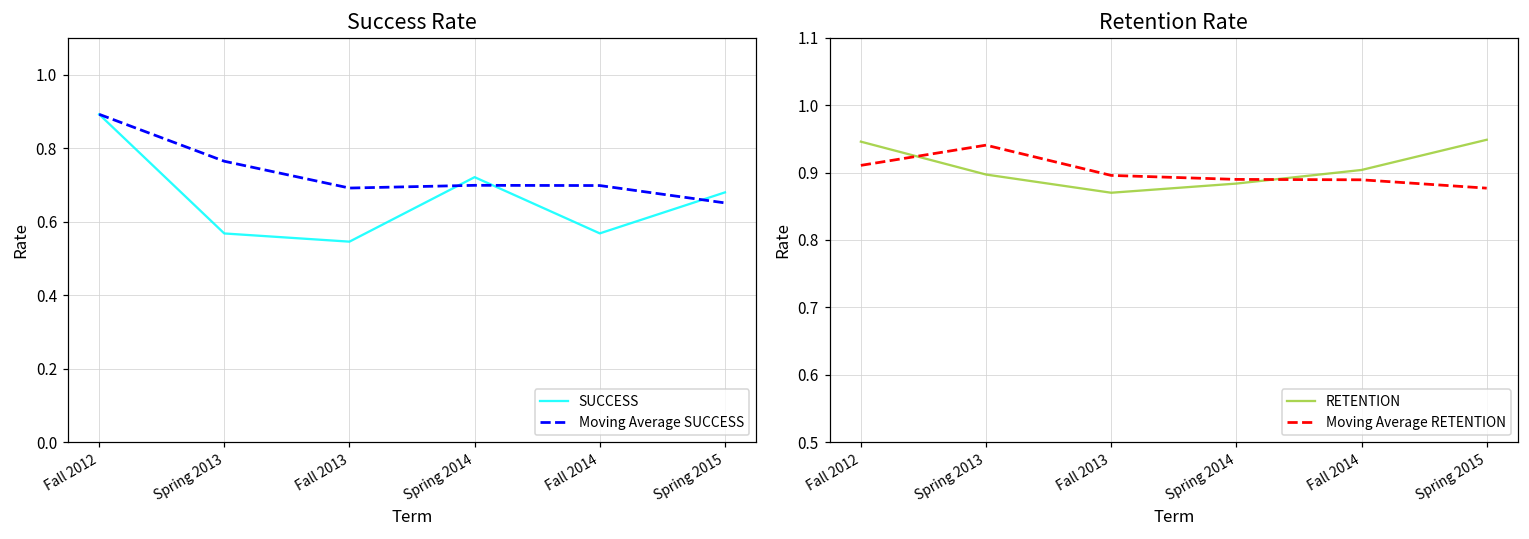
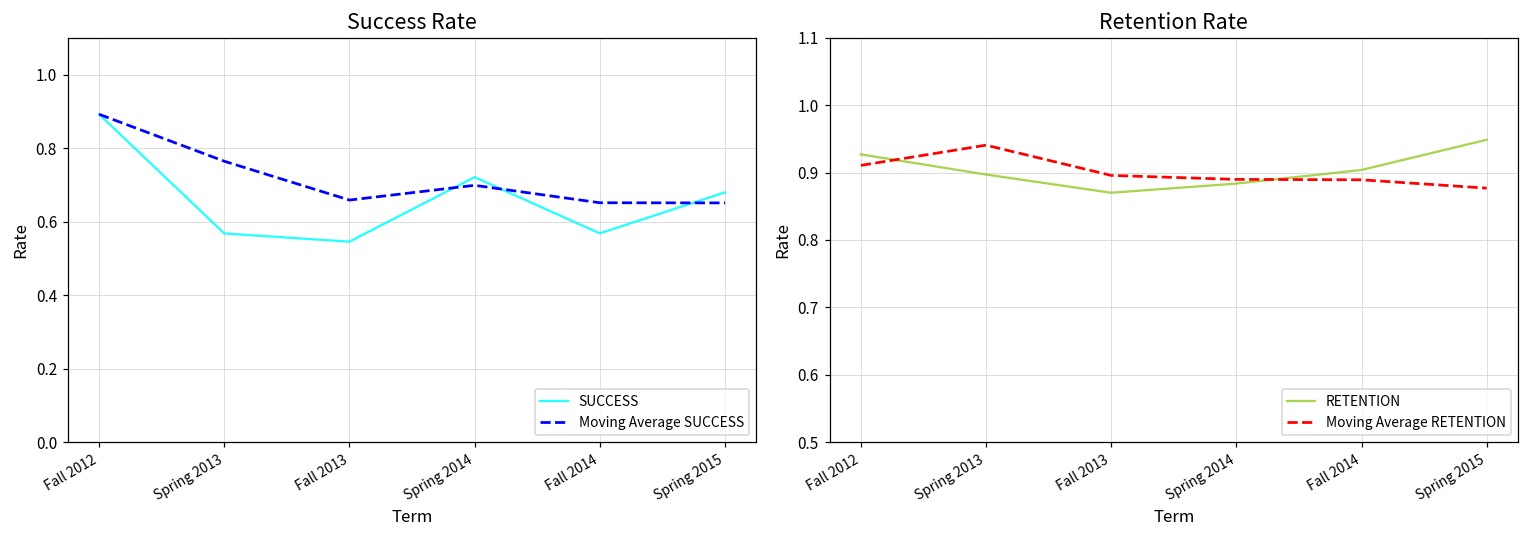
  {
    "Success Rate": {
      "SUCCESS": {
        "Spring 2013": 0.57,
        "Fall 2013": 0.55,
        "Spring 2014": 0.72,
        "Fall 2014": 0.57,
        "Spring 2015": 0.68
      },
      "Moving Average SUCCESS": {
        "Spring 2013": 0.76,
-       "Fall 2013": 0.69,
+       "Fall 2013": 0.66,
        "Spring 2014": 0.70,
-       "Fall 2014": 0.70,
+       "Fall 2014": 0.65,
        "Spring 2015": 0.65
      }
    },
    "Retention Rate": {
      "RETENTION": {
-       "Fall 2012": 0.95,
+       "Fall 2012": 0.93,
        "Spring 2013": 0.90,
        "Fall 2013": 0.87,
        "Spring 2014": 0.88,
        "Fall 2014": 0.90,
        "Spring 2015": 0.95
      },
      "Moving Average RETENTION": {
        "Fall 2012": 0.91,
        "Spring 2013": 0.94,
        "Fall 2013": 0.90,
        "Spring 2014": 0.89,
        "Fall 2014": 0.89,
        "Spring 2015": 0.88
      }
    }
  }
